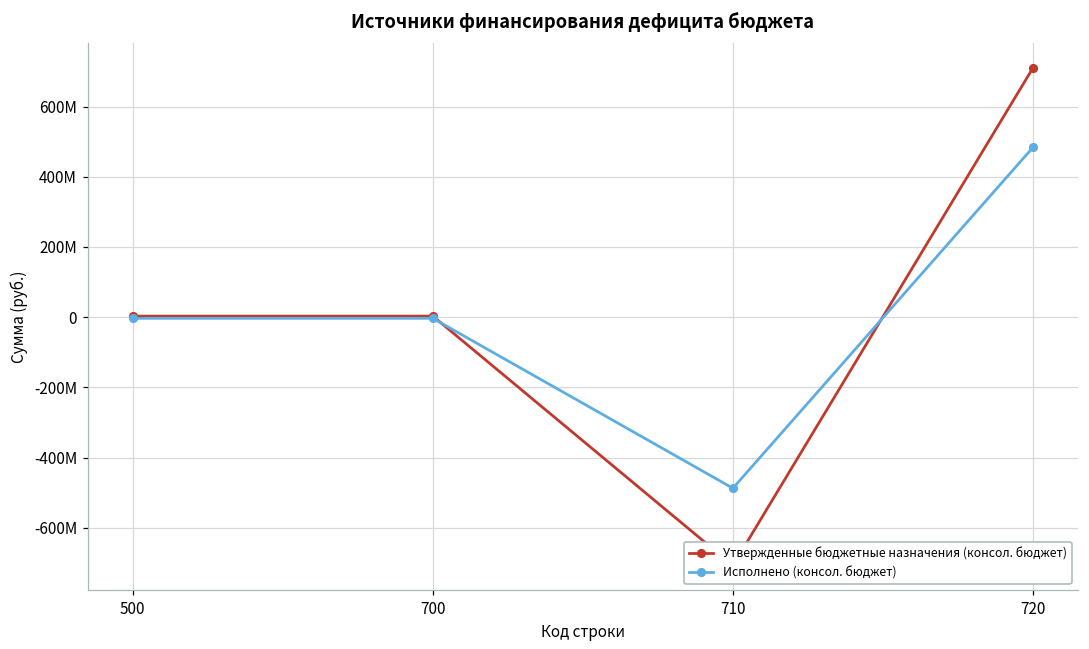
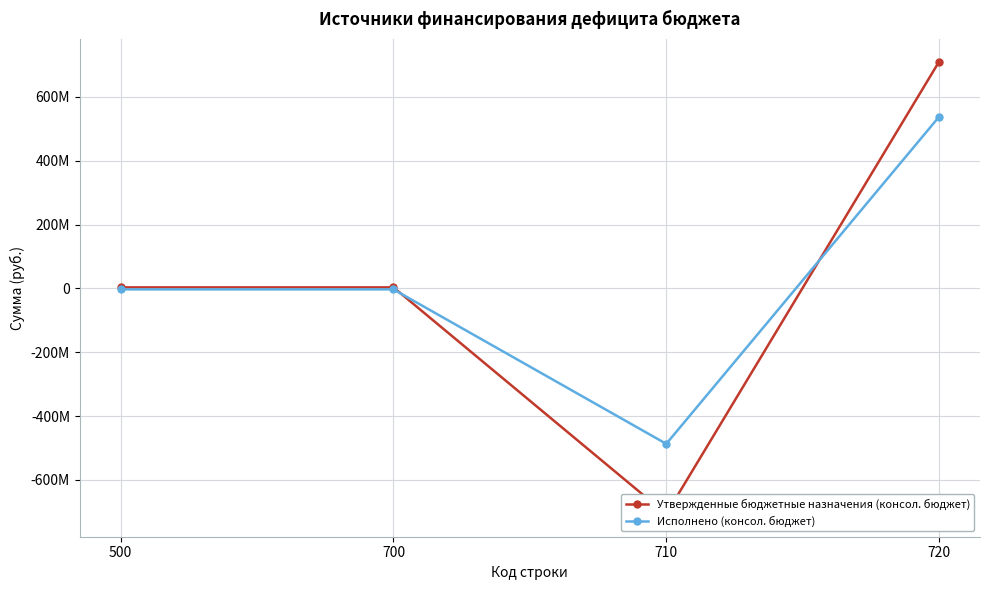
  {
    "Утвержденные бюджетные назначения (консол. бюджет)": {
      "720": 710000000
    },
    "Исполнено (консол. бюджет)": {
      "710": -490000000,
-     "720": 480000000
+     "720": 540000000
    }
  }
